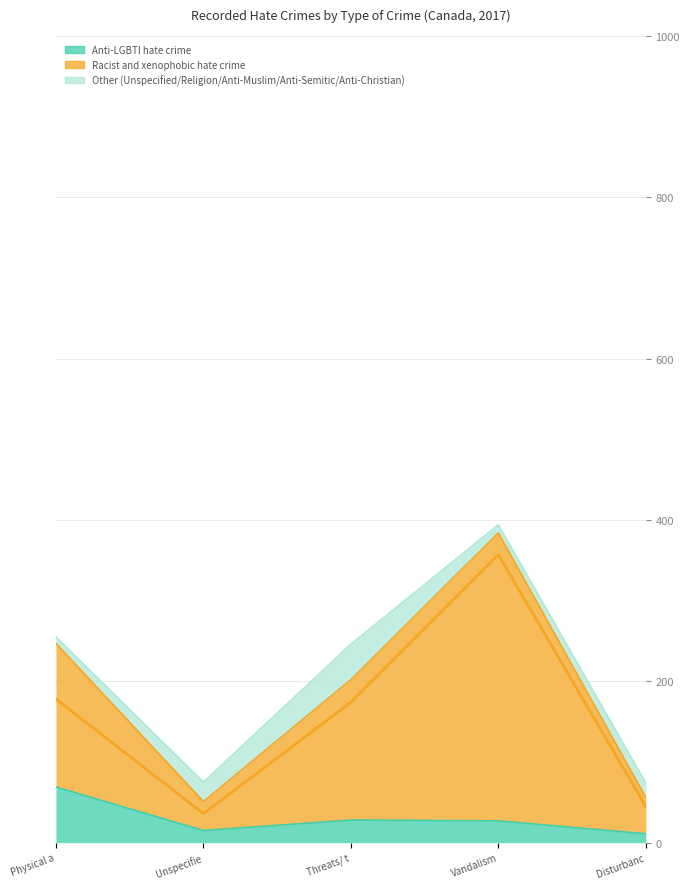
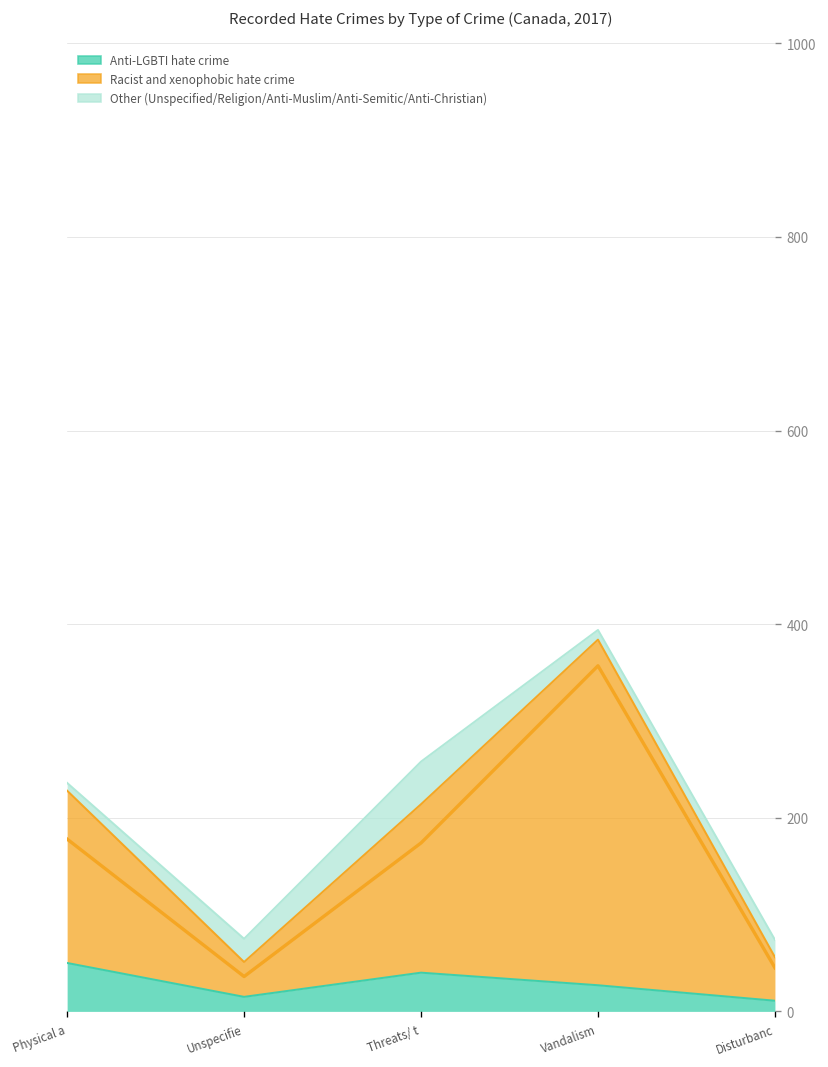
  {
    "Anti-LGBTI hate crime": {
-     "Physical a": 70,
+     "Physical a": 50,
      "Unspecifie": 20,
-     "Threats/ t": 30,
+     "Threats/ t": 40,
      "Vandalism": 30,
      "Disturbanc": 10
    },
    "Other (Unspecified/Religion/Anti-Muslim/Anti-Semitic/Anti-Christian)": {
      "Physical a": 10,
      "Unspecifie": 20,
      "Threats/ t": 40,
      "Vandalism": 10,
      "Disturbanc": 20
    }
  }
